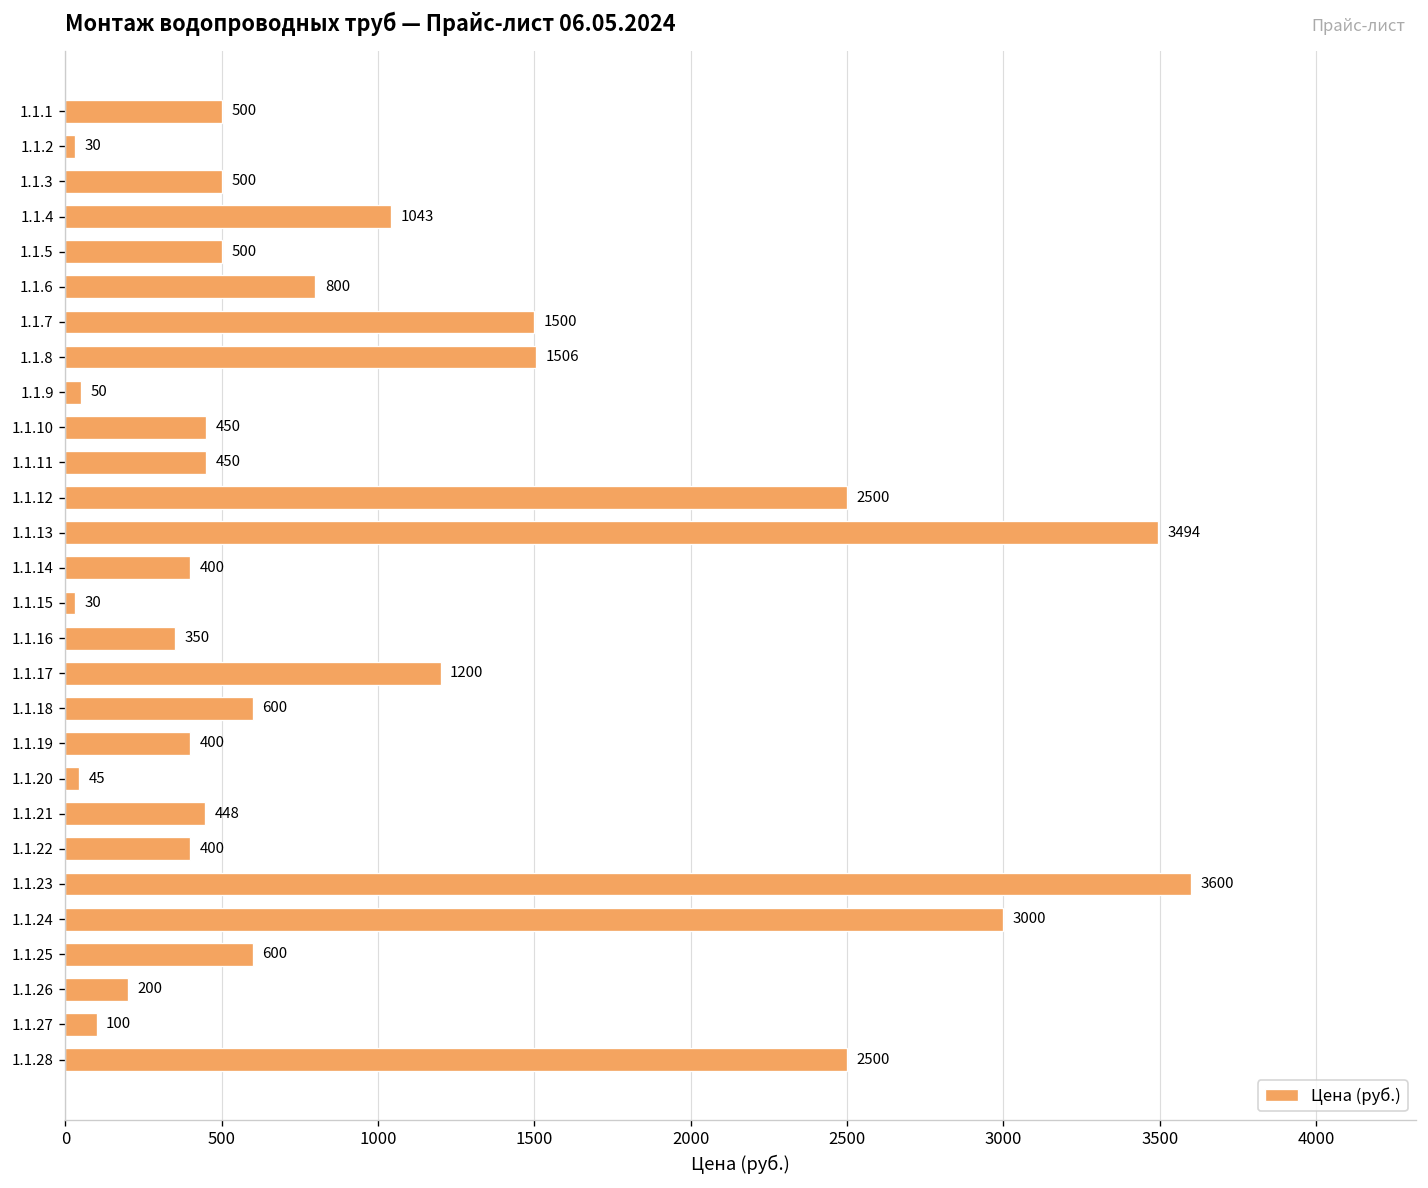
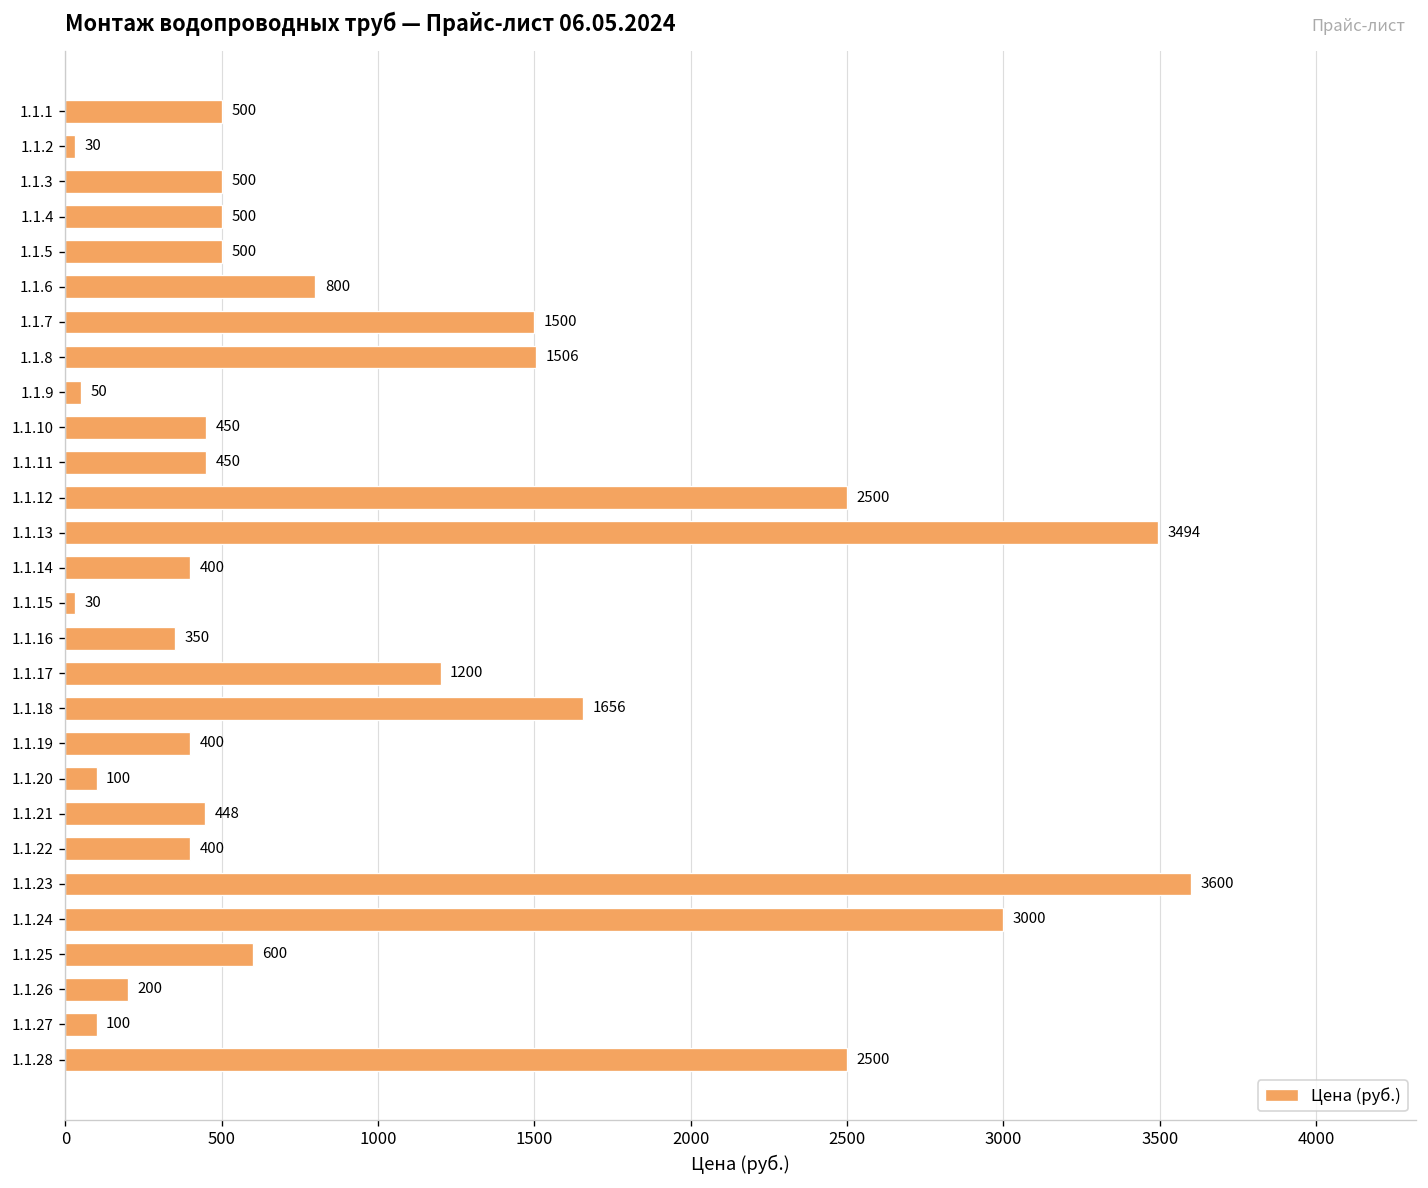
  {
    "1.1.1": 500,
    "1.1.2": 30,
    "1.1.3": 500,
-   "1.1.4": 1043,
+   "1.1.4": 500,
    "1.1.5": 500,
    "1.1.6": 800,
    "1.1.7": 1500,
    "1.1.8": 1506,
    "1.1.9": 50,
    "1.1.10": 450,
    "1.1.11": 450,
    "1.1.12": 2500,
    "1.1.13": 3494,
    "1.1.14": 400,
    "1.1.15": 30,
    "1.1.16": 350,
    "1.1.17": 1200,
-   "1.1.18": 600,
+   "1.1.18": 1656,
    "1.1.19": 400,
-   "1.1.20": 45,
+   "1.1.20": 100,
    "1.1.21": 448,
    "1.1.22": 400,
    "1.1.23": 3600,
    "1.1.24": 3000,
    "1.1.25": 600,
    "1.1.26": 200,
    "1.1.27": 100,
    "1.1.28": 2500
  }
